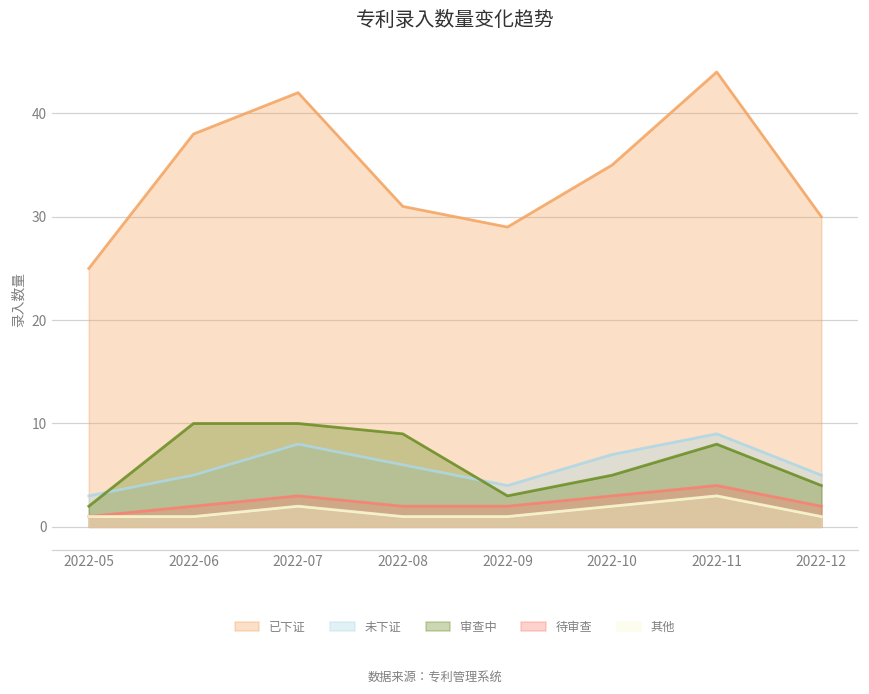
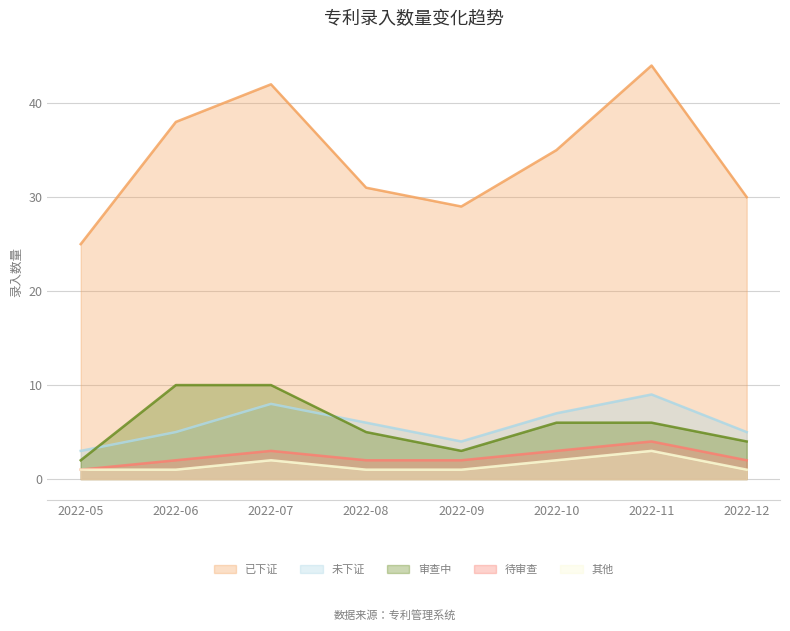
  {
    "审查中": {
      "2022-05": 2,
      "2022-06": 10,
      "2022-07": 10,
-     "2022-08": 9,
+     "2022-08": 5,
      "2022-09": 3,
-     "2022-10": 5,
-     "2022-11": 8,
+     "2022-10": 6,
+     "2022-11": 6,
      "2022-12": 4
    }
  }
